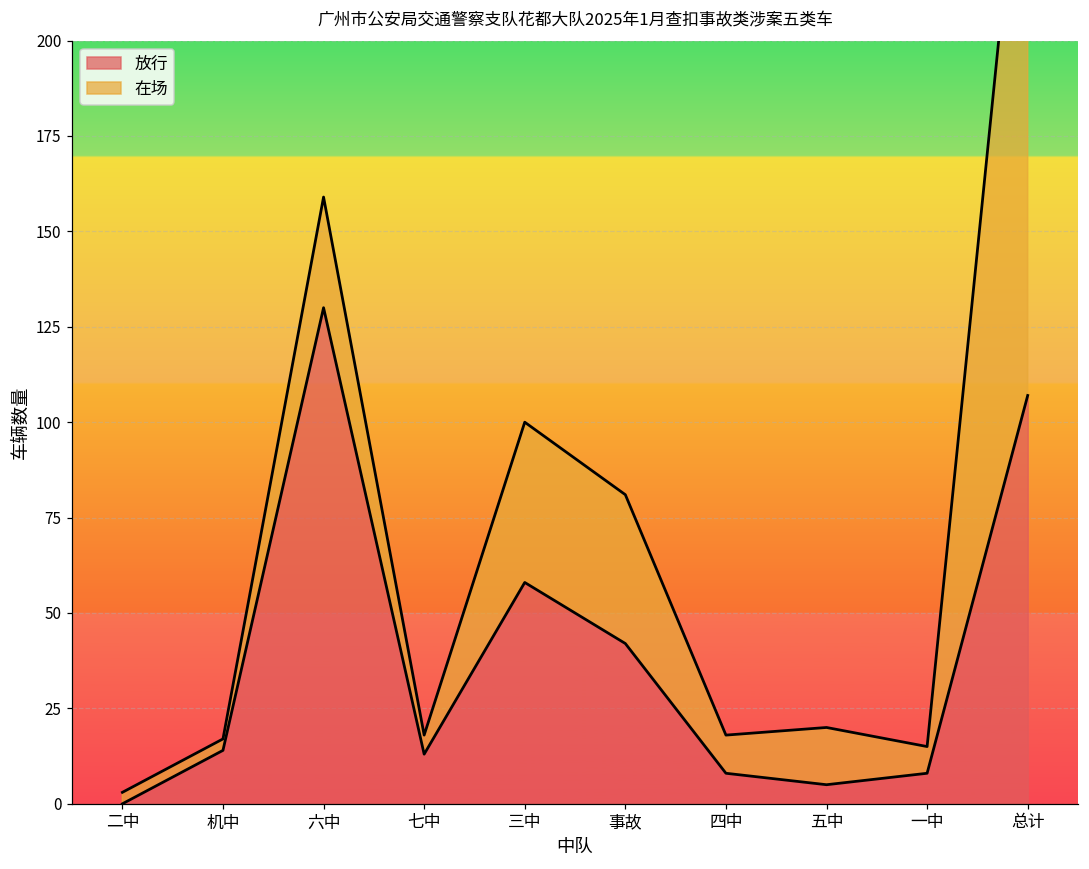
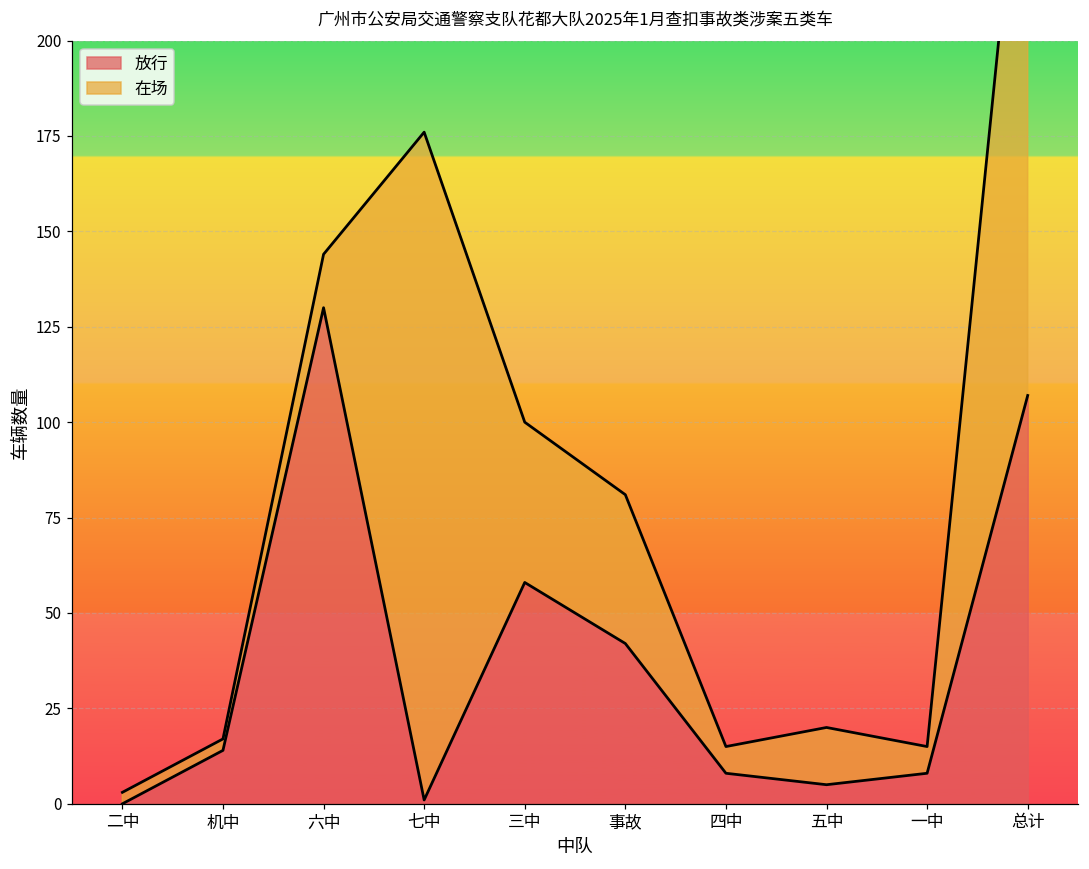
  {
    "放行": {
      "二中": 0,
      "机中": 14,
      "六中": 130,
-     "七中": 13,
+     "七中": 1,
      "三中": 58,
      "事故": 42,
      "四中": 8,
      "五中": 5,
      "一中": 8,
      "总计": 107
    },
    "在场": {
      "二中": 3,
      "机中": 3,
-     "六中": 29,
-     "七中": 5,
+     "六中": 14,
+     "七中": 175,
      "三中": 42,
      "事故": 39,
-     "四中": 10,
+     "四中": 7,
      "五中": 15,
      "一中": 7
    }
  }
